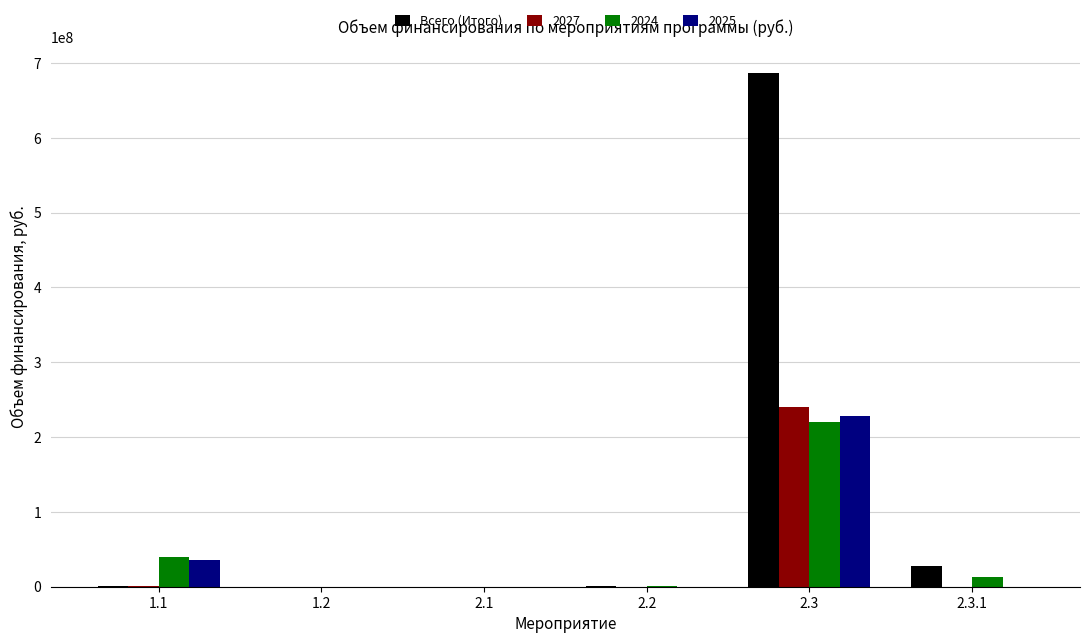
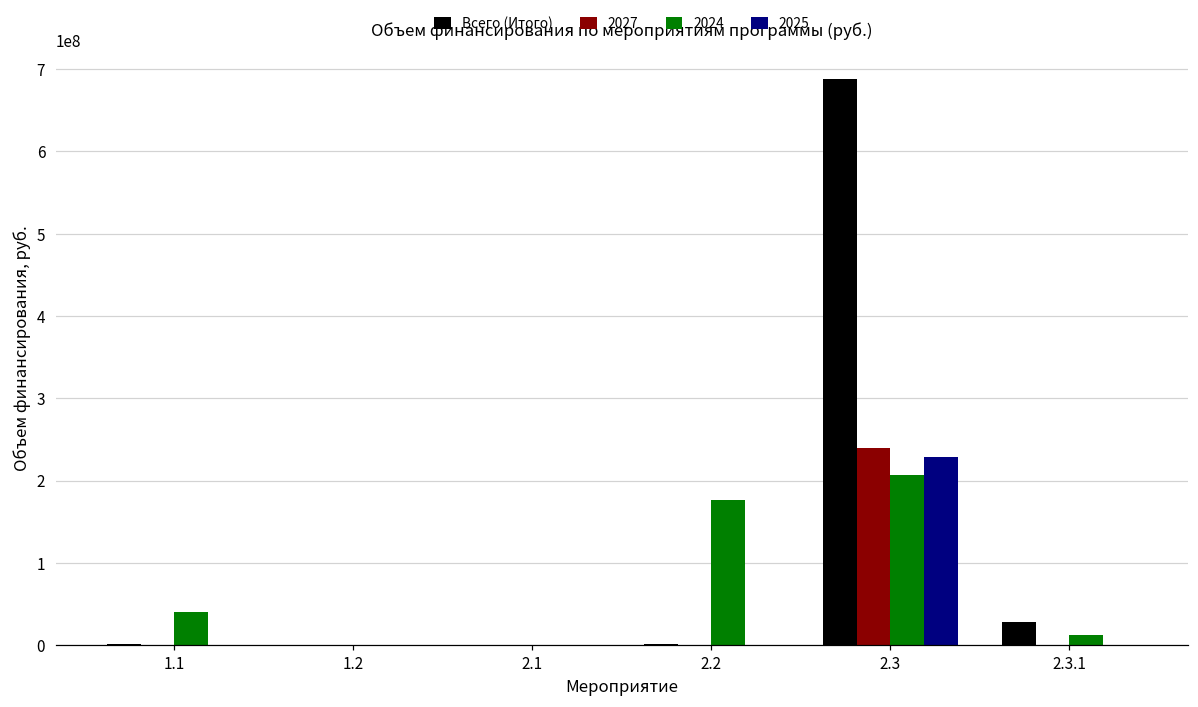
  {
    "Всего (Итого)": {
      "1.2": 0,
      "2.3": 690000000,
      "2.3.1": 30000000
    },
    "2027": {
      "1.2": 0,
      "2.1": 0,
      "2.2": 0,
      "2.3": 240000000,
      "2.3.1": 0
    },
    "2024": {
      "1.1": 40000000,
      "1.2": 0,
-     "2.2": 0,
-     "2.3": 220000000,
+     "2.2": 180000000,
+     "2.3": 210000000,
      "2.3.1": 10000000
    },
    "2025": {
-     "1.1": 40000000,
+     "1.1": 0,
      "1.2": 0,
      "2.1": 0,
      "2.2": 0,
      "2.3": 230000000,
      "2.3.1": 0
    }
  }
